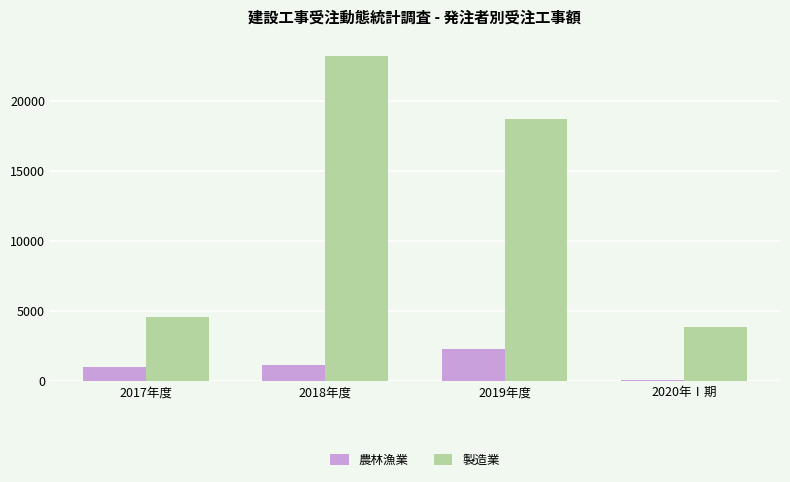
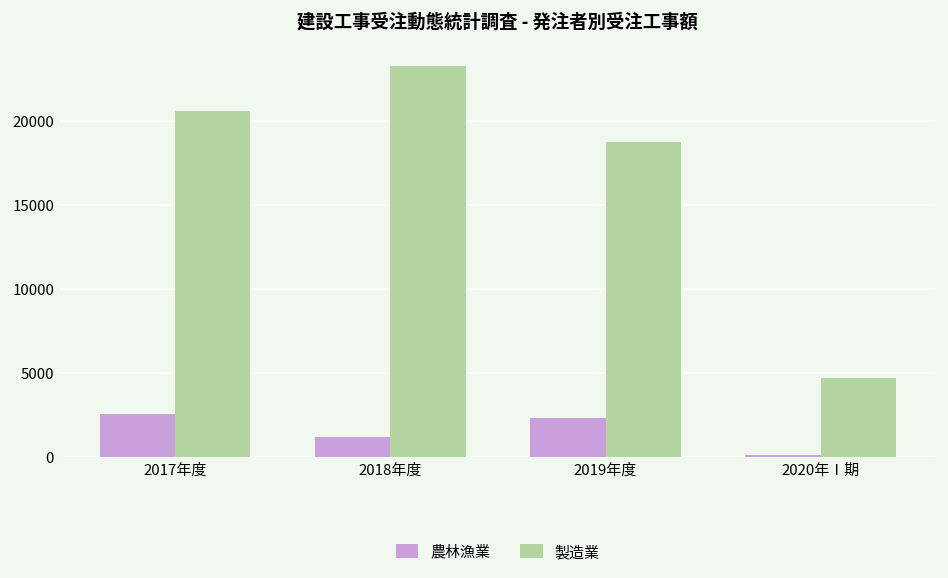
  {
    "農林漁業": {
-     "2017年度": 1000,
+     "2017年度": 2500,
      "2018年度": 1200,
      "2019年度": 2300
    },
    "製造業": {
-     "2017年度": 4600,
+     "2017年度": 20600,
      "2018年度": 23300,
      "2019年度": 18800,
-     "2020年Ⅰ期": 3900
+     "2020年Ⅰ期": 4700
    }
  }
